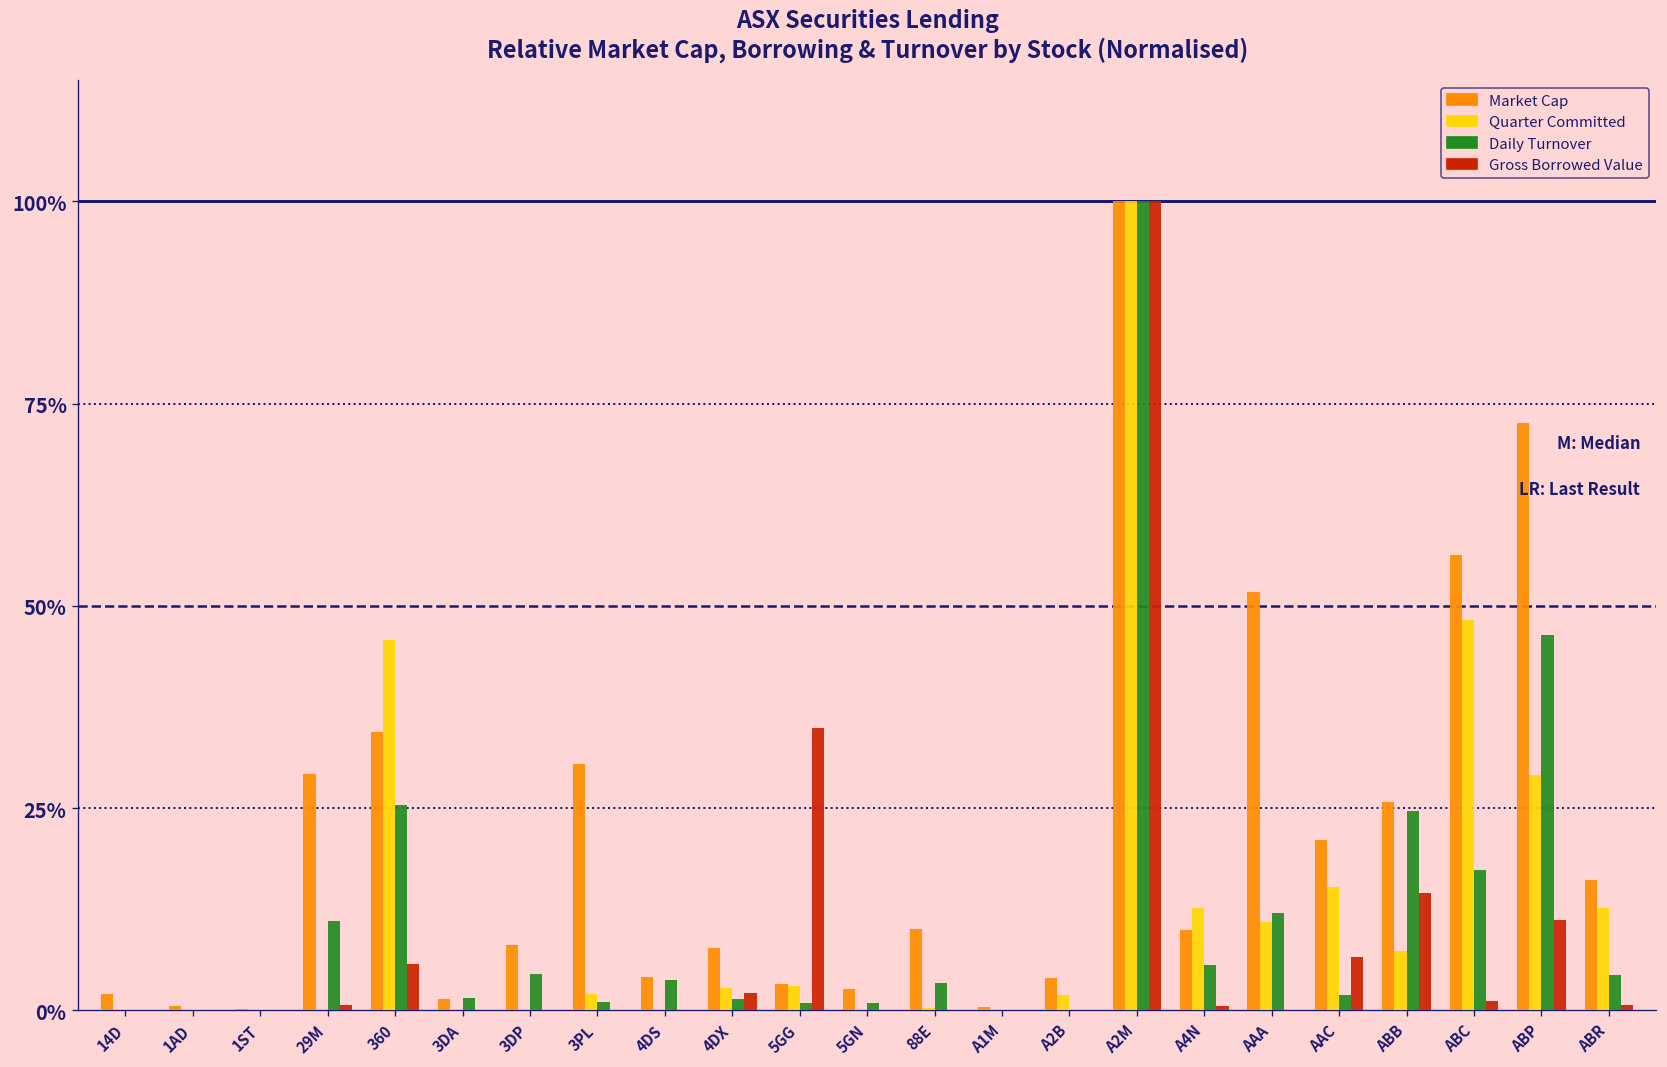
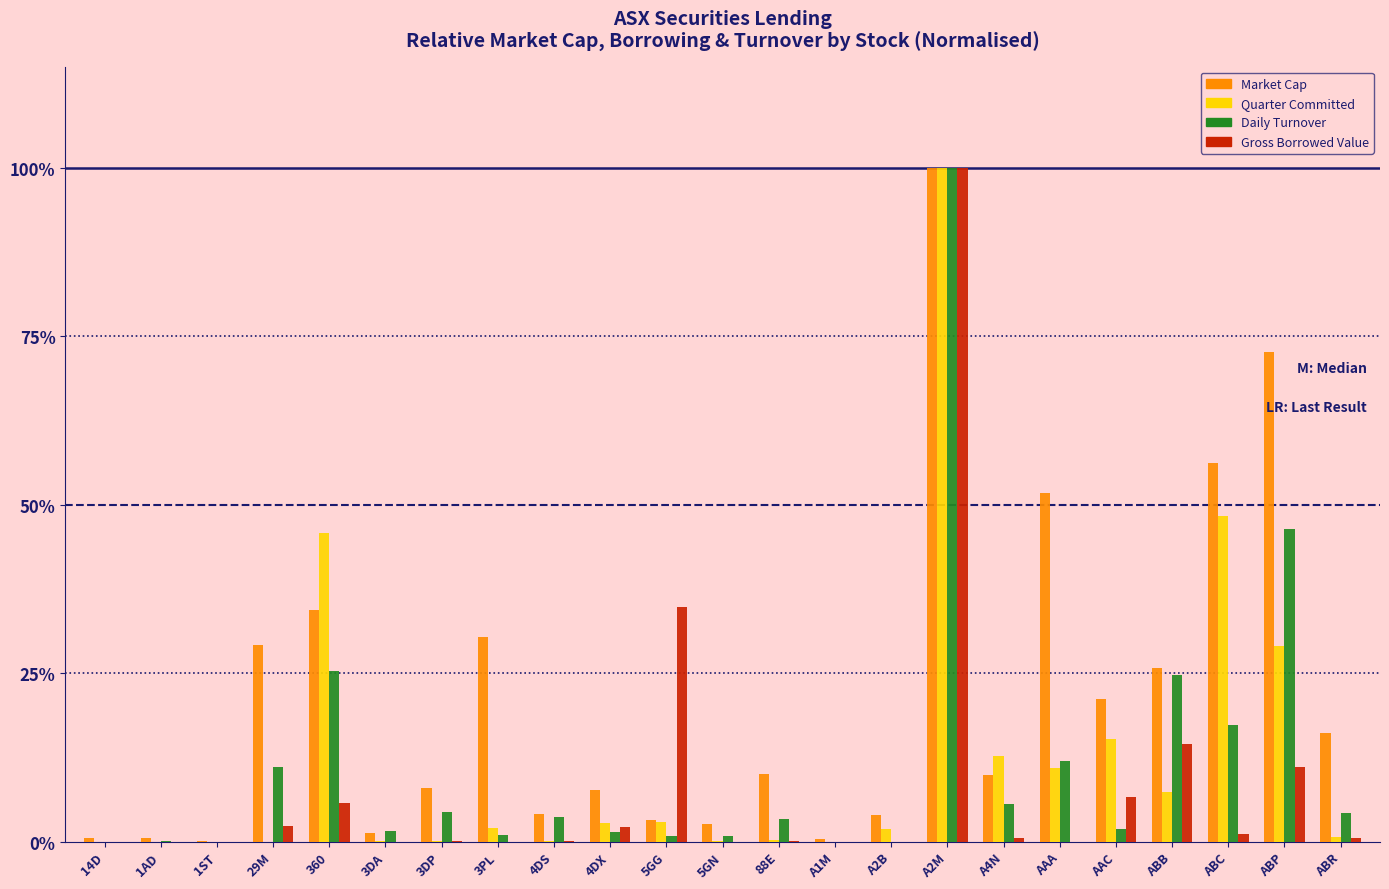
  {
    "Market Cap": {
-     "14D": "2%",
+     "14D": "1%",
      "1AD": "1%",
      "29M": "29%",
      "360": "34%",
      "3DA": "1%",
      "3DP": "8%",
      "3PL": "30%",
      "4DS": "4%",
      "4DX": "8%",
      "5GG": "3%",
      "5GN": "3%",
      "88E": "10%",
      "A1M": "0%",
      "A2B": "4%",
      "A2M": "100%",
      "A4N": "10%",
      "AAA": "52%",
      "AAC": "21%",
      "ABB": "26%",
      "ABC": "56%",
      "ABP": "73%",
      "ABR": "16%"
    },
    "Quarter Committed": {
      "29M": "0%",
      "360": "46%",
      "3PL": "2%",
      "4DX": "3%",
      "5GG": "3%",
      "A2B": "2%",
      "A2M": "100%",
      "A4N": "13%",
      "AAA": "11%",
      "AAC": "15%",
      "ABB": "7%",
      "ABC": "48%",
      "ABP": "29%",
-     "ABR": "13%"
+     "ABR": "1%"
    },
    "Daily Turnover": {
      "29M": "11%",
      "360": "25%",
      "3DA": "2%",
      "3DP": "4%",
      "3PL": "1%",
      "4DS": "4%",
      "4DX": "1%",
      "5GG": "1%",
      "5GN": "1%",
      "88E": "3%",
      "A1M": "0%",
      "A2B": "0%",
      "A2M": "100%",
      "A4N": "6%",
      "AAA": "12%",
      "AAC": "2%",
      "ABB": "25%",
      "ABC": "17%",
      "ABP": "46%",
      "ABR": "4%"
    },
    "Gross Borrowed Value": {
      "14D": "0%",
      "1AD": "0%",
      "1ST": "0%",
-     "29M": "1%",
+     "29M": "2%",
      "360": "6%",
      "4DX": "2%",
      "5GG": "35%",
      "A2M": "100%",
      "A4N": "1%",
      "AAC": "7%",
      "ABB": "15%",
      "ABC": "1%",
      "ABP": "11%",
      "ABR": "1%"
    }
  }
